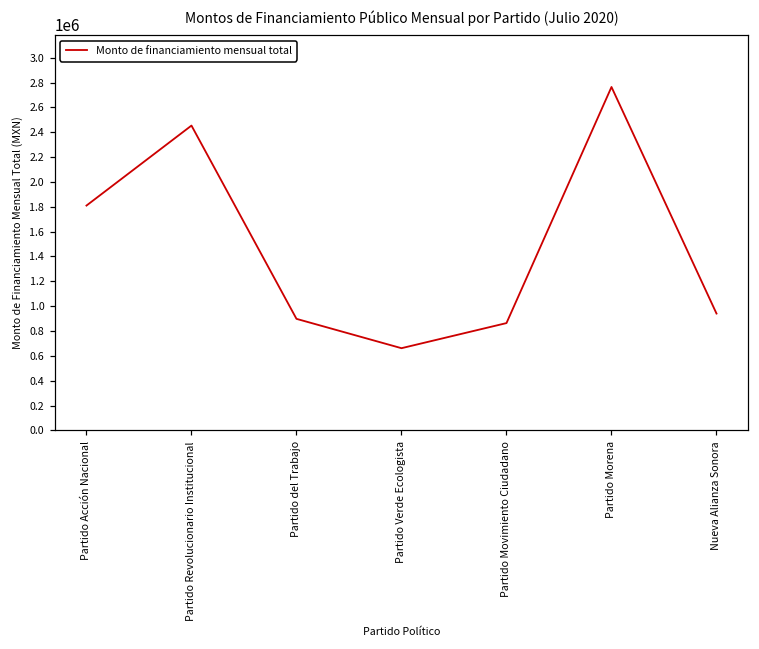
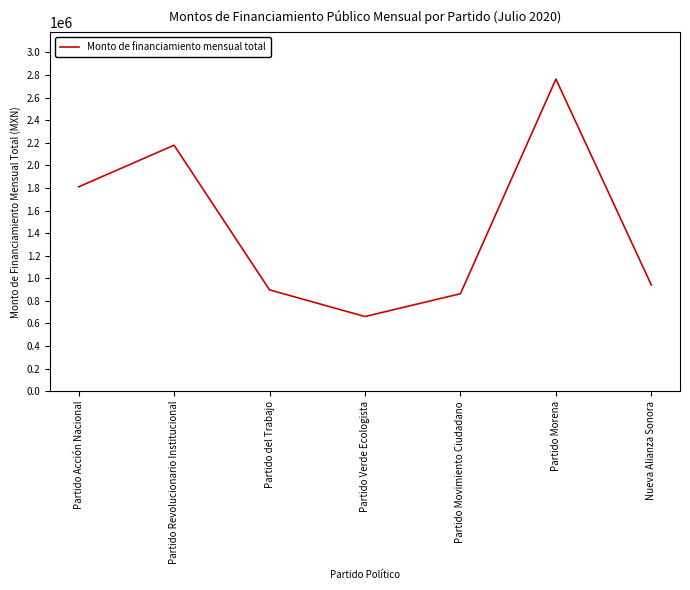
  {
    "Partido Acción Nacional": 1810000,
-   "Partido Revolucionario Institucional": 2450000,
+   "Partido Revolucionario Institucional": 2180000,
    "Partido del Trabajo": 900000,
    "Partido Verde Ecologista": 660000,
    "Partido Movimiento Ciudadano": 860000,
    "Partido Morena": 2760000,
    "Nueva Alianza Sonora": 940000
  }
